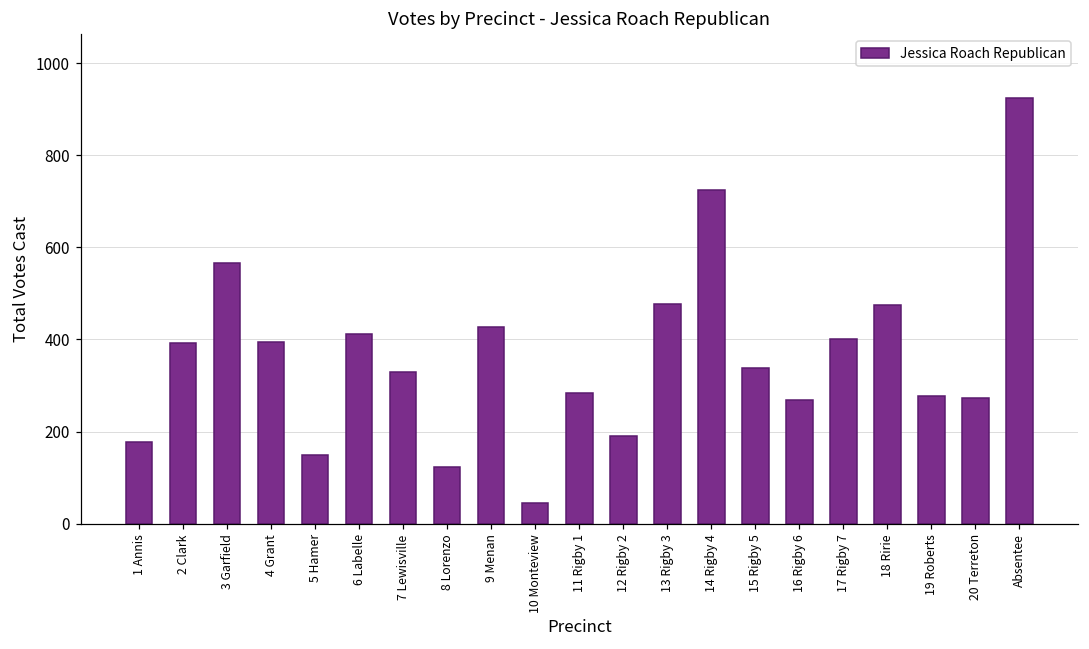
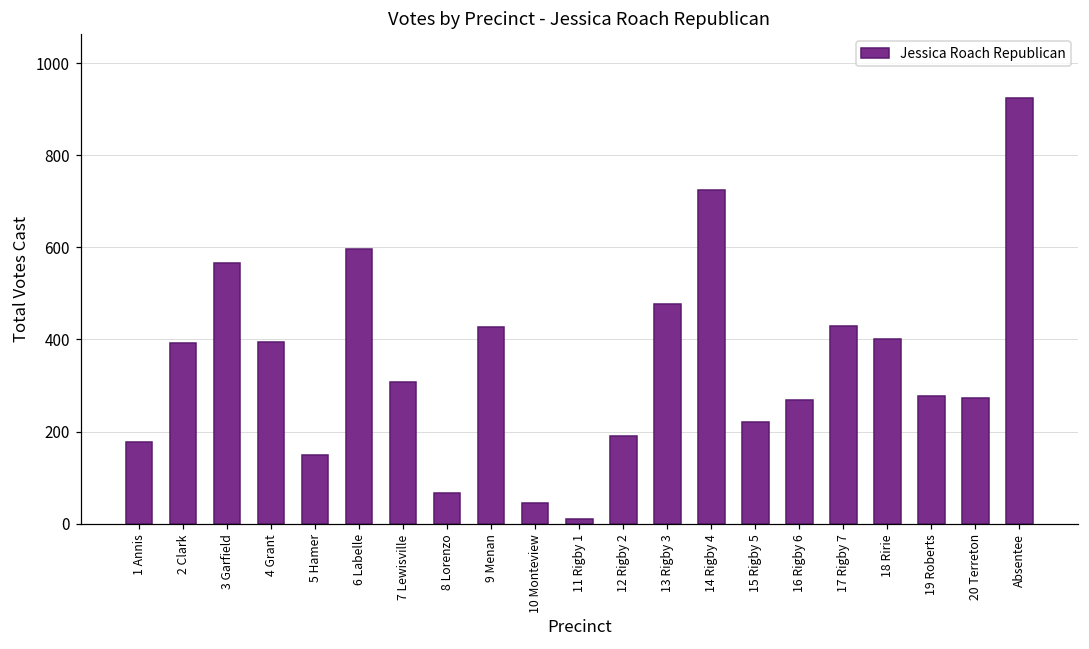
  {
    "1 Annis": 180,
    "2 Clark": 390,
    "3 Garfield": 570,
    "4 Grant": 390,
    "5 Hamer": 150,
-   "6 Labelle": 410,
-   "7 Lewisville": 330,
-   "8 Lorenzo": 120,
+   "6 Labelle": 600,
+   "7 Lewisville": 310,
+   "8 Lorenzo": 70,
    "9 Menan": 430,
    "10 Monteview": 50,
-   "11 Rigby 1": 280,
+   "11 Rigby 1": 10,
    "12 Rigby 2": 190,
    "13 Rigby 3": 480,
    "14 Rigby 4": 730,
-   "15 Rigby 5": 340,
+   "15 Rigby 5": 220,
    "16 Rigby 6": 270,
-   "17 Rigby 7": 400,
-   "18 Ririe": 470,
+   "17 Rigby 7": 430,
+   "18 Ririe": 400,
    "19 Roberts": 280,
    "20 Terreton": 270,
    "Absentee": 920
  }
